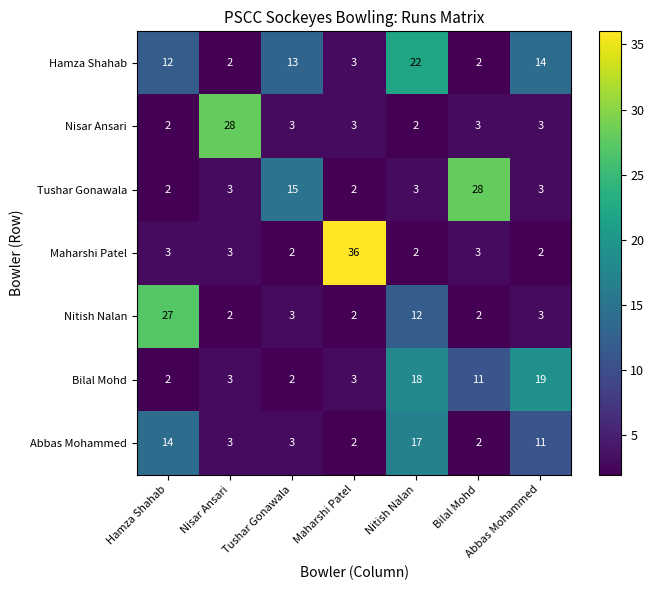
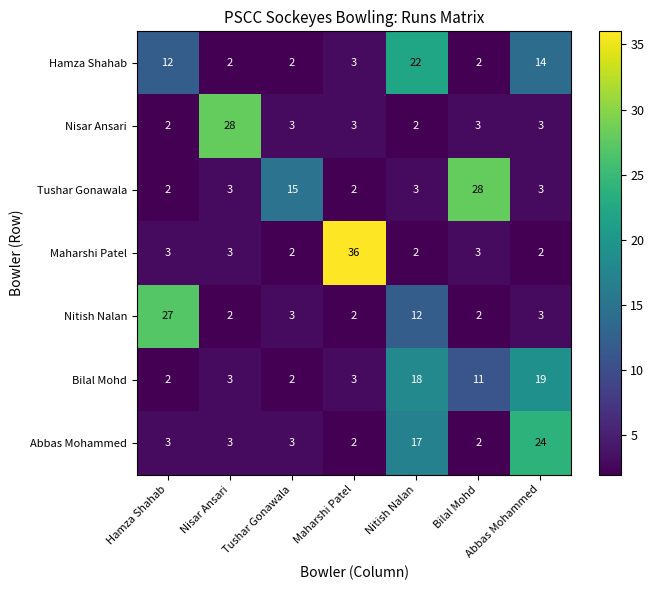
  {
    "Hamza Shahab": {
      "Hamza Shahab": 12,
      "Nisar Ansari": 2,
-     "Tushar Gonawala": 13,
+     "Tushar Gonawala": 2,
      "Maharshi Patel": 3,
      "Nitish Nalan": 22,
      "Bilal Mohd": 2,
      "Abbas Mohammed": 14
    },
    "Nisar Ansari": {
      "Hamza Shahab": 2,
      "Nisar Ansari": 28,
      "Tushar Gonawala": 3,
      "Maharshi Patel": 3,
      "Nitish Nalan": 2,
      "Bilal Mohd": 3,
      "Abbas Mohammed": 3
    },
    "Tushar Gonawala": {
      "Hamza Shahab": 2,
      "Nisar Ansari": 3,
      "Tushar Gonawala": 15,
      "Maharshi Patel": 2,
      "Nitish Nalan": 3,
      "Bilal Mohd": 28,
      "Abbas Mohammed": 3
    },
    "Maharshi Patel": {
      "Hamza Shahab": 3,
      "Nisar Ansari": 3,
      "Tushar Gonawala": 2,
      "Maharshi Patel": 36,
      "Nitish Nalan": 2,
      "Bilal Mohd": 3,
      "Abbas Mohammed": 2
    },
    "Nitish Nalan": {
      "Hamza Shahab": 27,
      "Nisar Ansari": 2,
      "Tushar Gonawala": 3,
      "Maharshi Patel": 2,
      "Nitish Nalan": 12,
      "Bilal Mohd": 2,
      "Abbas Mohammed": 3
    },
    "Bilal Mohd": {
      "Hamza Shahab": 2,
      "Nisar Ansari": 3,
      "Tushar Gonawala": 2,
      "Maharshi Patel": 3,
      "Nitish Nalan": 18,
      "Bilal Mohd": 11,
      "Abbas Mohammed": 19
    },
    "Abbas Mohammed": {
-     "Hamza Shahab": 14,
+     "Hamza Shahab": 3,
      "Nisar Ansari": 3,
      "Tushar Gonawala": 3,
      "Maharshi Patel": 2,
      "Nitish Nalan": 17,
      "Bilal Mohd": 2,
-     "Abbas Mohammed": 11
+     "Abbas Mohammed": 24
    }
  }
